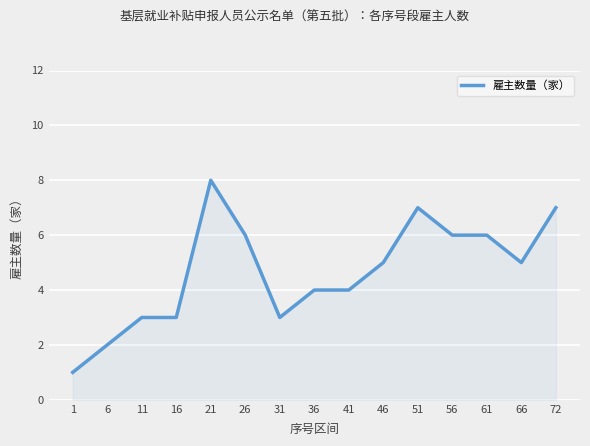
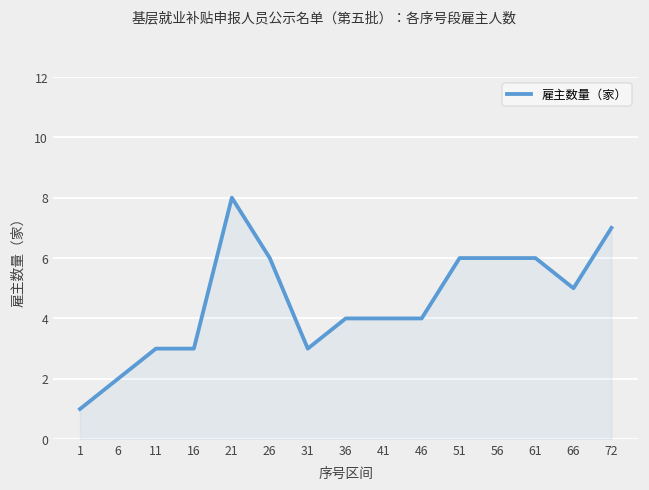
  {
    "1": 1,
    "6": 2,
    "11": 3,
    "16": 3,
    "21": 8,
    "26": 6,
    "31": 3,
    "36": 4,
    "41": 4,
-   "46": 5,
-   "51": 7,
+   "46": 4,
+   "51": 6,
    "56": 6,
    "61": 6,
    "66": 5,
    "72": 7
  }
